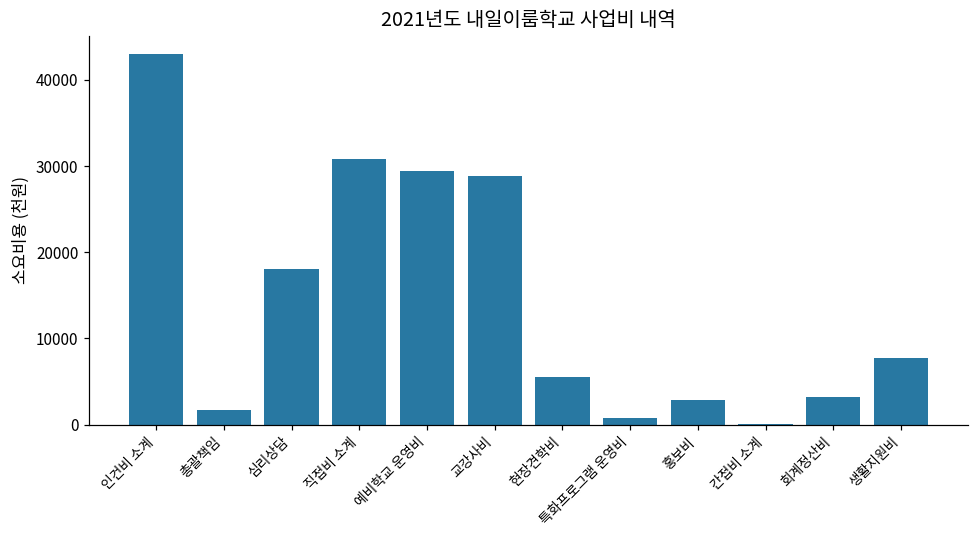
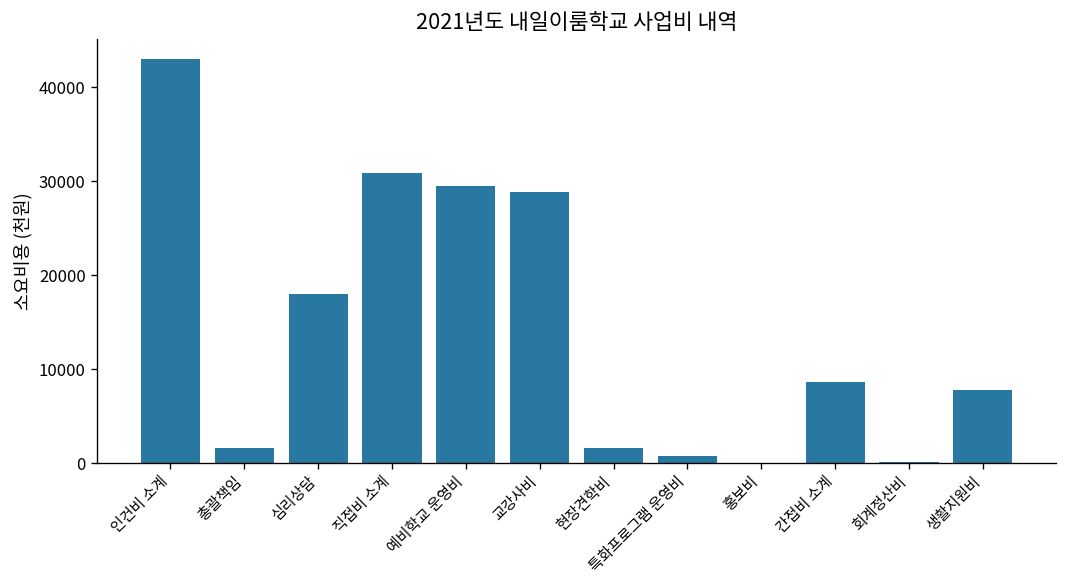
  {
    "인건비 소계": 43000,
    "총괄책임": 2000,
    "심리상담": 18000,
    "직접비 소계": 31000,
    "예비학교 운영비": 29000,
    "교강사비": 29000,
-   "현장견학비": 5000,
+   "현장견학비": 2000,
    "특화프로그램 운영비": 1000,
-   "홍보비": 3000,
-   "간접비 소계": 0,
-   "회계정산비": 3000,
+   "홍보비": 0,
+   "간접비 소계": 9000,
+   "회계정산비": 0,
    "생활지원비": 8000
  }
